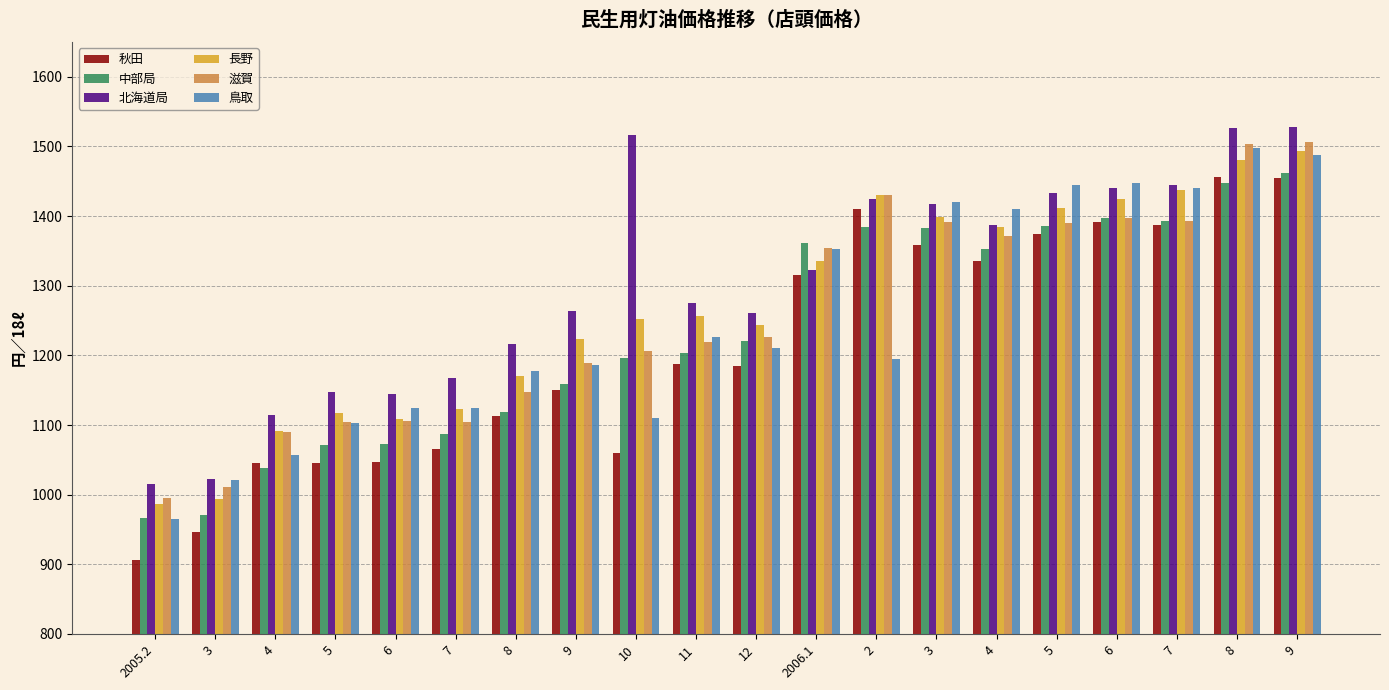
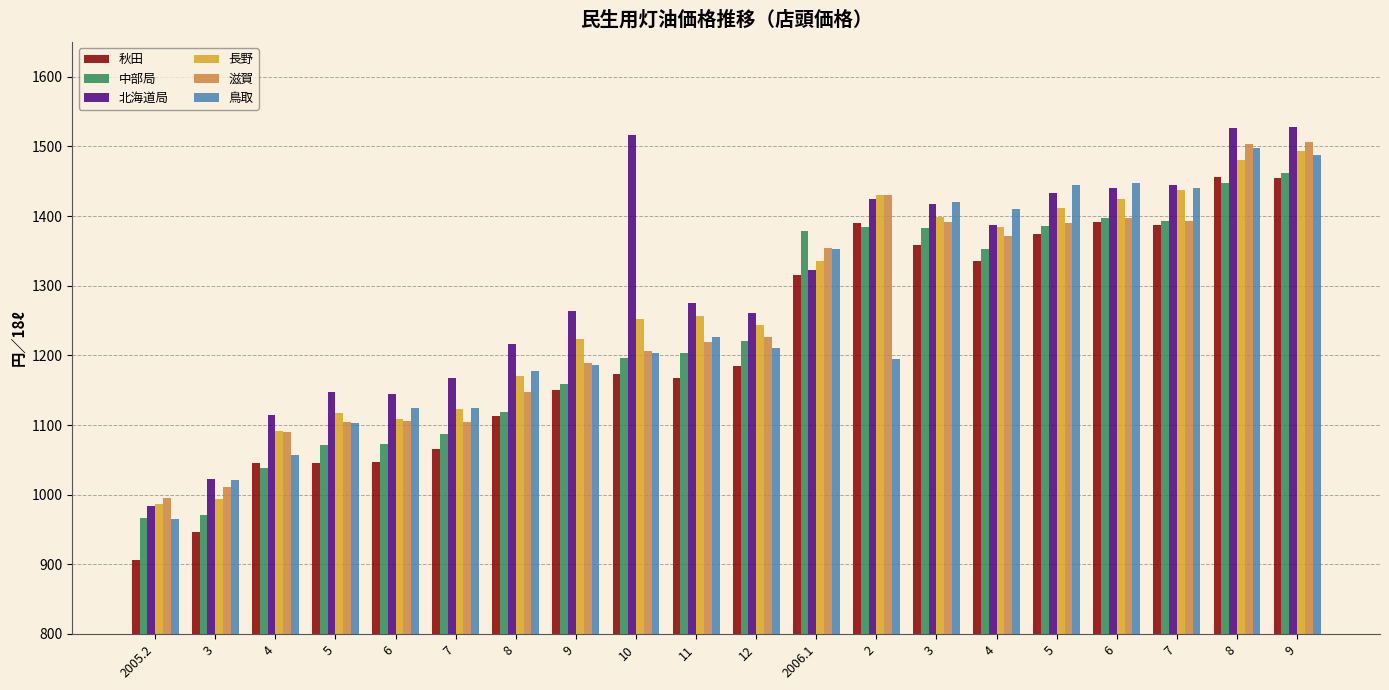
  {
    "秋田": {
      "2005.2": 910,
-     "10": 1060,
-     "11": 1190,
+     "10": 1170,
+     "11": 1170,
      "12": 1190,
      "2006.1": 1320,
-     "2": 1410
+     "2": 1390
    },
    "中部局": {
      "2005.2": 970,
      "10": 1200,
      "11": 1200,
      "12": 1220,
-     "2006.1": 1360,
+     "2006.1": 1380,
      "2": 1390
    },
    "北海道局": {
-     "2005.2": 1020,
+     "2005.2": 980,
      "10": 1520,
      "11": 1280,
      "12": 1260,
      "2006.1": 1320,
      "2": 1420
    },
    "鳥取": {
      "2005.2": 970,
-     "10": 1110,
+     "10": 1200,
      "11": 1230,
      "12": 1210,
      "2006.1": 1350,
      "2": 1200
    }
  }
